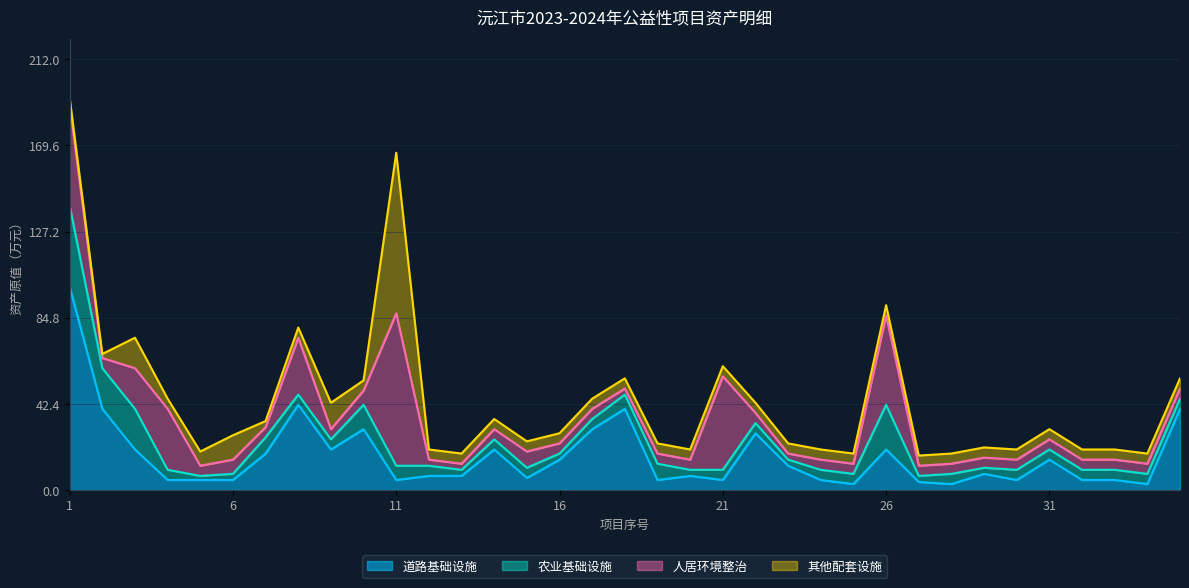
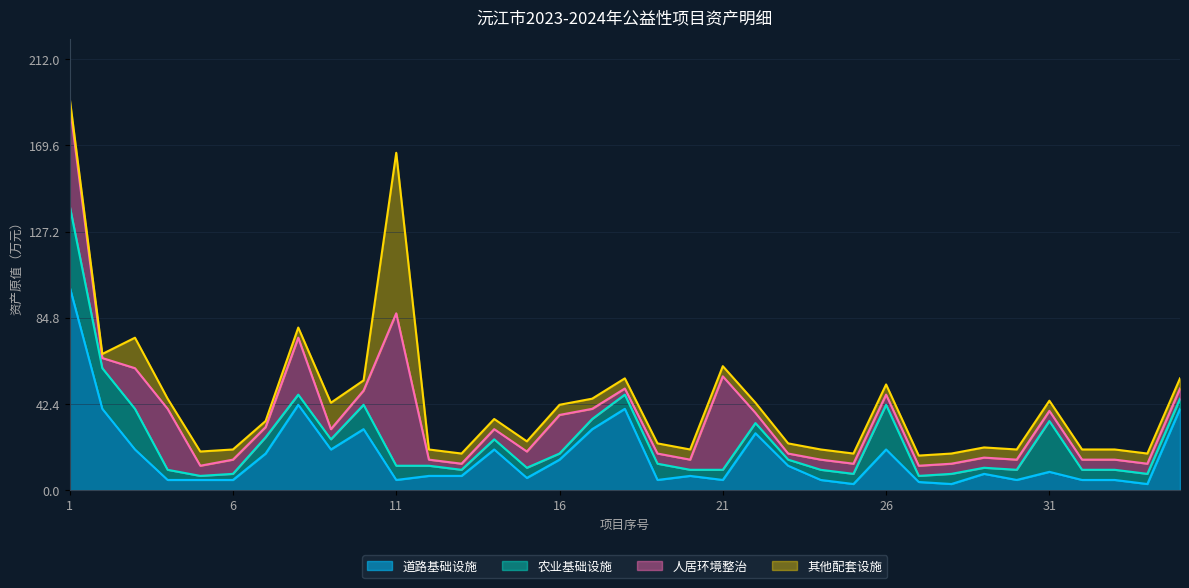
  {
    "道路基础设施": {
      "1": 100,
      "6": 5,
      "11": 5,
      "16": 15,
      "21": 5,
      "26": 20,
-     "31": 15
+     "31": 9
    },
    "农业基础设施": {
      "1": 40,
      "6": 3,
      "11": 7,
      "16": 3,
      "21": 5,
      "26": 22,
-     "31": 5
+     "31": 25
    },
    "人居环境整治": {
      "1": 50,
      "6": 7,
      "11": 75,
-     "16": 5,
+     "16": 19,
      "21": 46,
-     "26": 44,
+     "26": 5,
      "31": 5
    },
    "其他配套设施": {
      "1": 3,
-     "6": 12,
+     "6": 5,
      "11": 79,
      "16": 5,
      "21": 5,
      "26": 5,
      "31": 5
    }
  }
